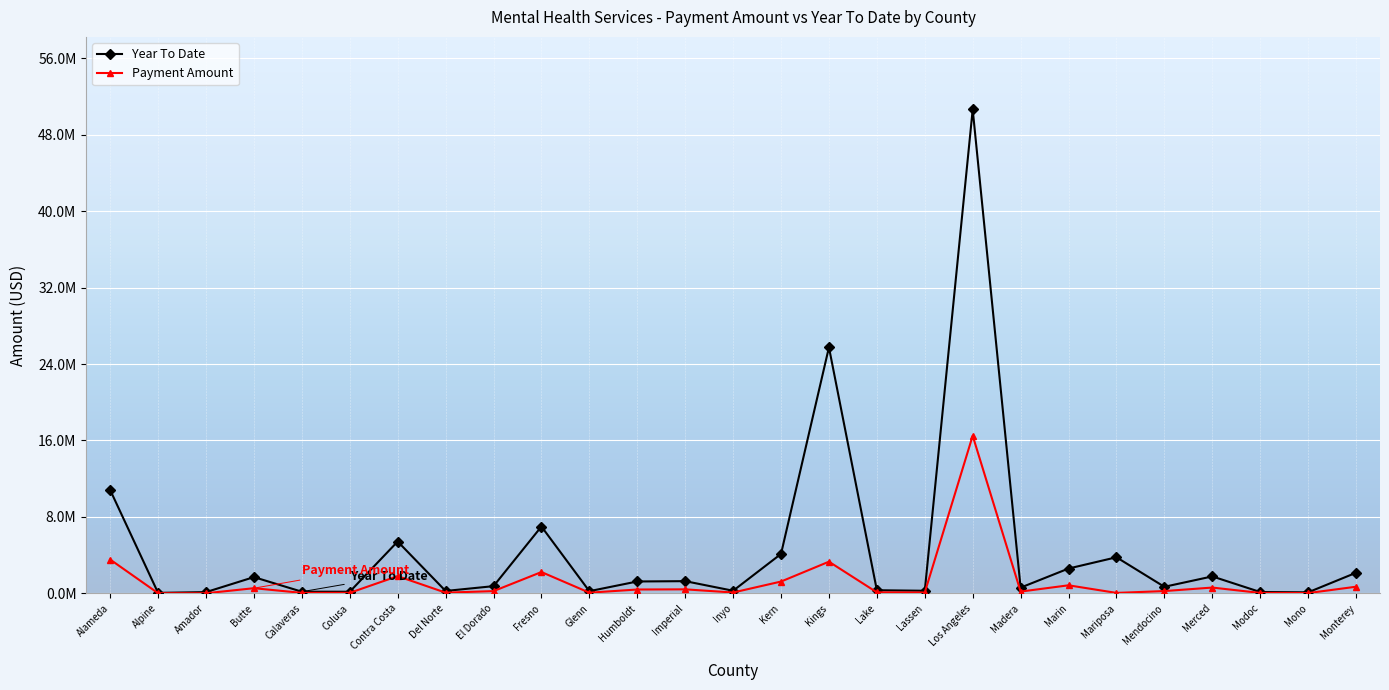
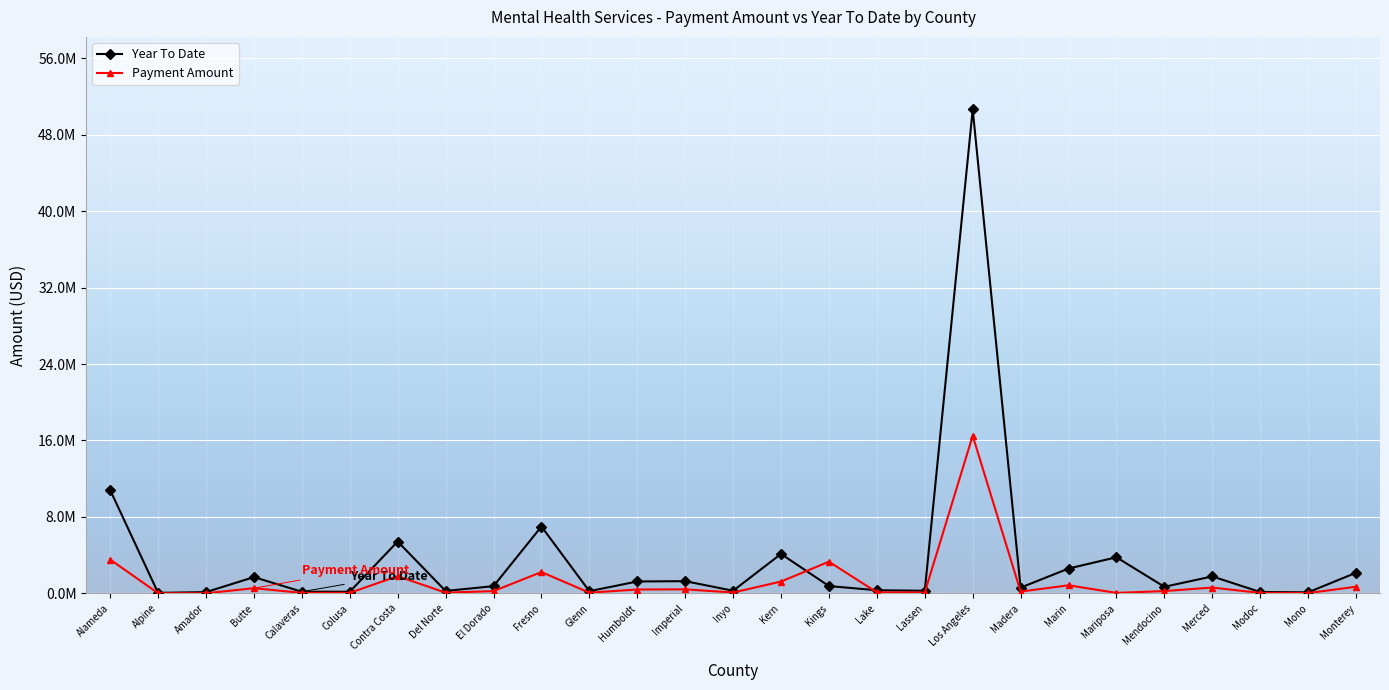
  {
    "Year To Date": {
      "Alameda": 11000000,
      "Butte": 2000000,
      "Contra Costa": 5000000,
      "El Dorado": 1000000,
      "Fresno": 7000000,
      "Humboldt": 1000000,
      "Imperial": 1000000,
      "Kern": 4000000,
-     "Kings": 26000000,
+     "Kings": 1000000,
      "Los Angeles": 51000000,
      "Madera": 1000000,
      "Marin": 3000000,
      "Mariposa": 4000000,
      "Mendocino": 1000000,
      "Merced": 2000000,
      "Monterey": 2000000
    },
    "Payment Amount": {
      "Alameda": 4000000,
      "Butte": 1000000,
      "Contra Costa": 2000000,
      "El Dorado": 0,
      "Fresno": 2000000,
      "Humboldt": 0,
      "Imperial": 0,
      "Kern": 1000000,
      "Kings": 3000000,
      "Los Angeles": 16000000,
      "Madera": 0,
      "Marin": 1000000,
      "Mariposa": 0,
      "Mendocino": 0,
      "Merced": 1000000,
      "Monterey": 1000000
    }
  }
